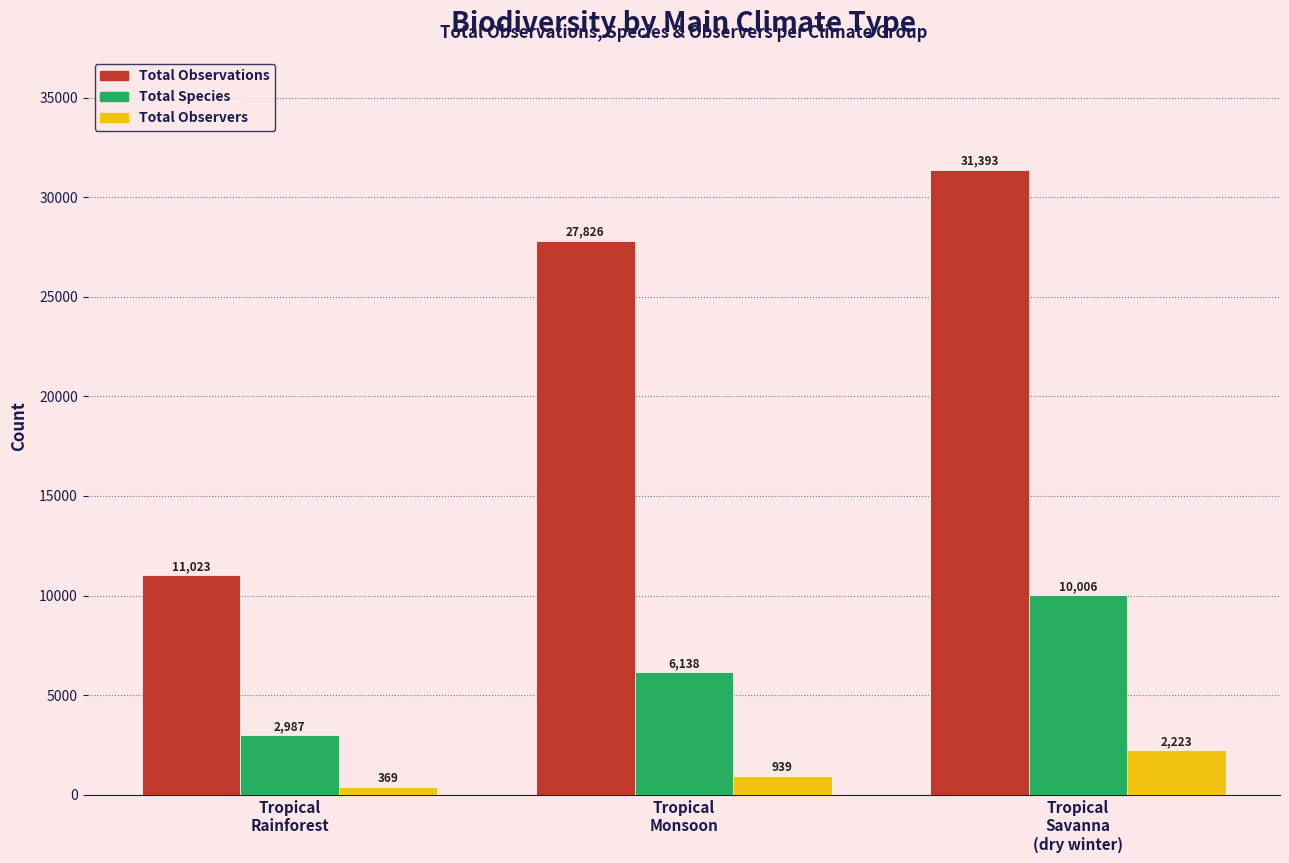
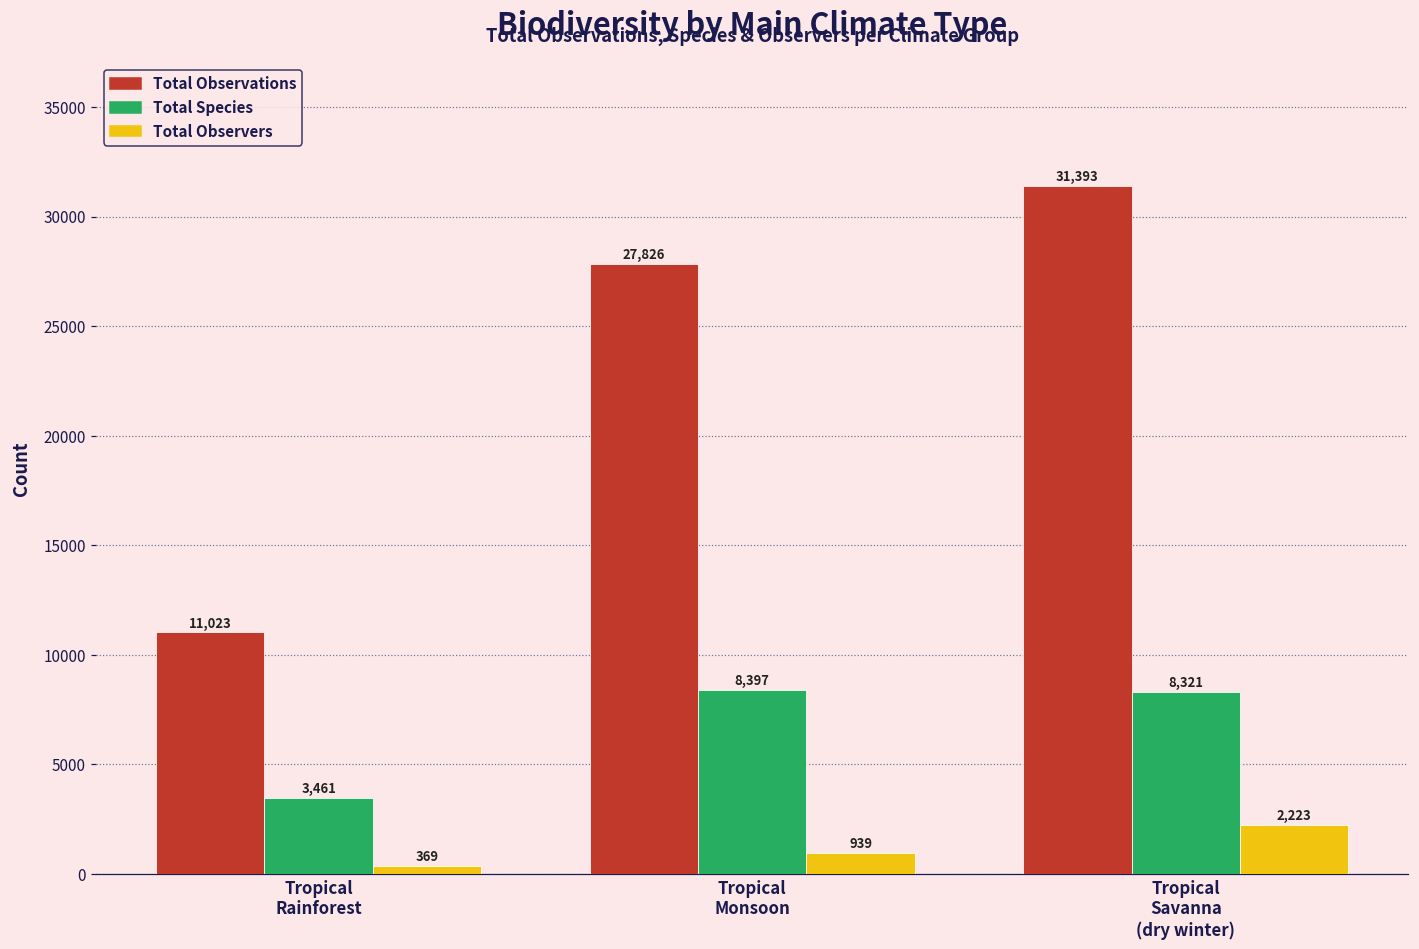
  {
    "Total Observations": {
      "Tropical Rainforest": "11,023",
      "Tropical Monsoon": "27,826",
      "Tropical Savanna (dry winter)": "31,393"
    },
    "Total Species": {
-     "Tropical Rainforest": "2,987",
-     "Tropical Monsoon": "6,138",
-     "Tropical Savanna (dry winter)": "10,006"
+     "Tropical Rainforest": "3,461",
+     "Tropical Monsoon": "8,397",
+     "Tropical Savanna (dry winter)": "8,321"
    },
    "Total Observers": {
      "Tropical Rainforest": "369",
      "Tropical Monsoon": "939",
      "Tropical Savanna (dry winter)": "2,223"
    }
  }
